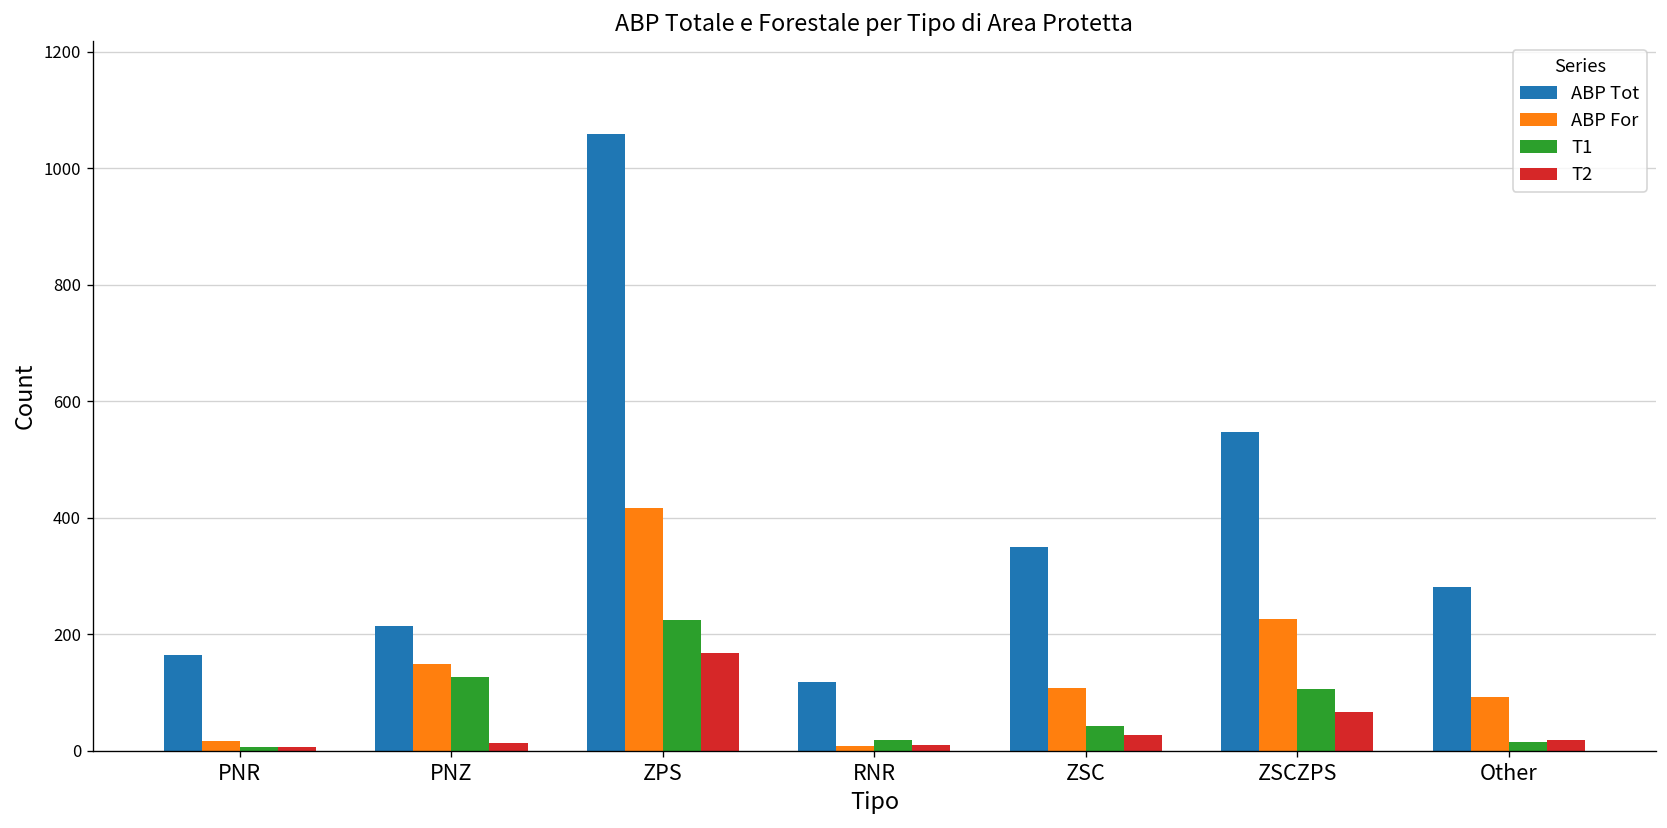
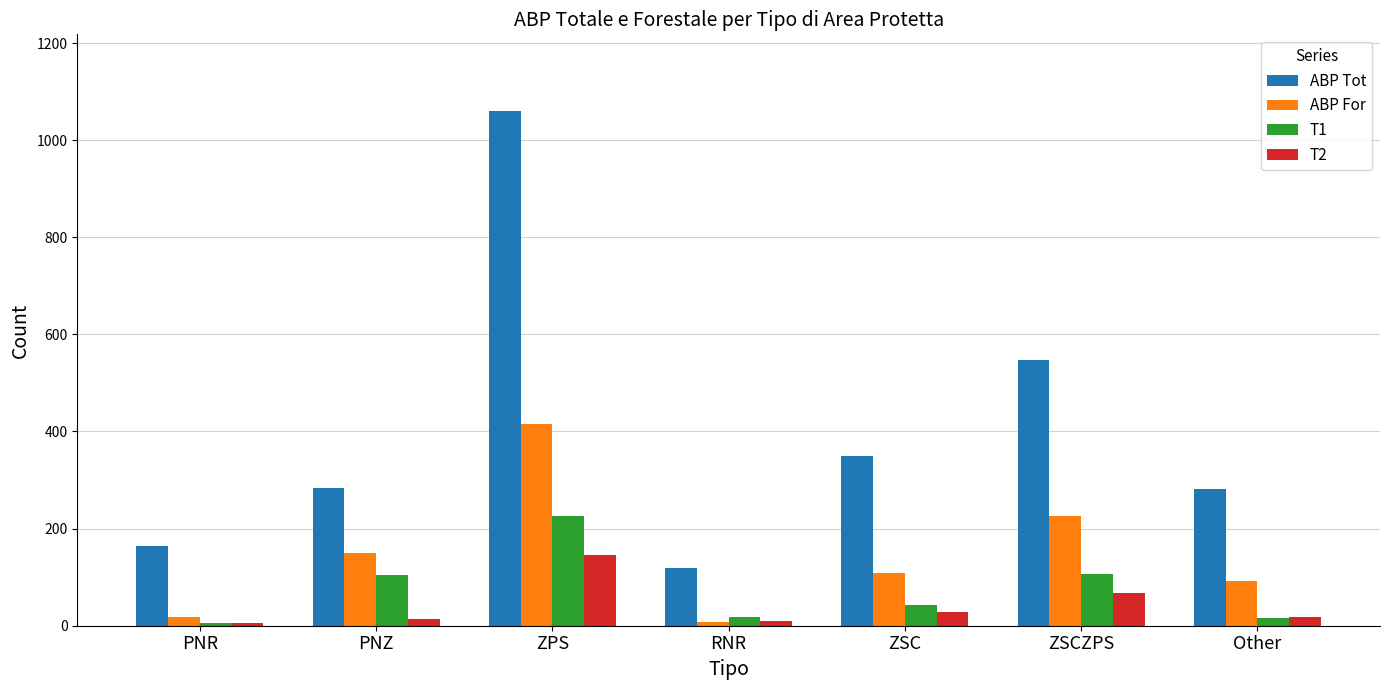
  {
    "ABP Tot": {
      "PNR": 170,
-     "PNZ": 210,
+     "PNZ": 280,
      "ZPS": 1060,
      "RNR": 120,
      "ZSC": 350,
      "ZSCZPS": 550,
      "Other": 280
    },
    "ABP For": {
      "PNR": 20,
      "PNZ": 150,
      "ZPS": 420,
      "RNR": 10,
      "ZSC": 110,
      "ZSCZPS": 230,
      "Other": 90
    },
    "T1": {
      "PNR": 10,
-     "PNZ": 130,
+     "PNZ": 110,
      "ZPS": 230,
      "RNR": 20,
      "ZSC": 40,
      "ZSCZPS": 110,
      "Other": 20
    },
    "T2": {
      "PNR": 10,
      "PNZ": 10,
-     "ZPS": 170,
+     "ZPS": 150,
      "RNR": 10,
      "ZSC": 30,
      "ZSCZPS": 70,
      "Other": 20
    }
  }
